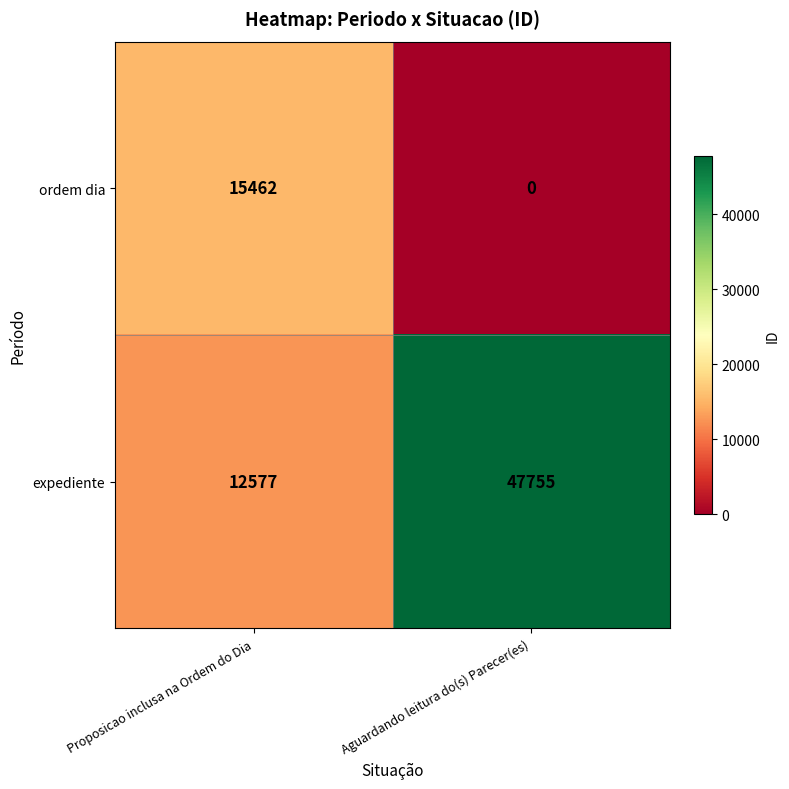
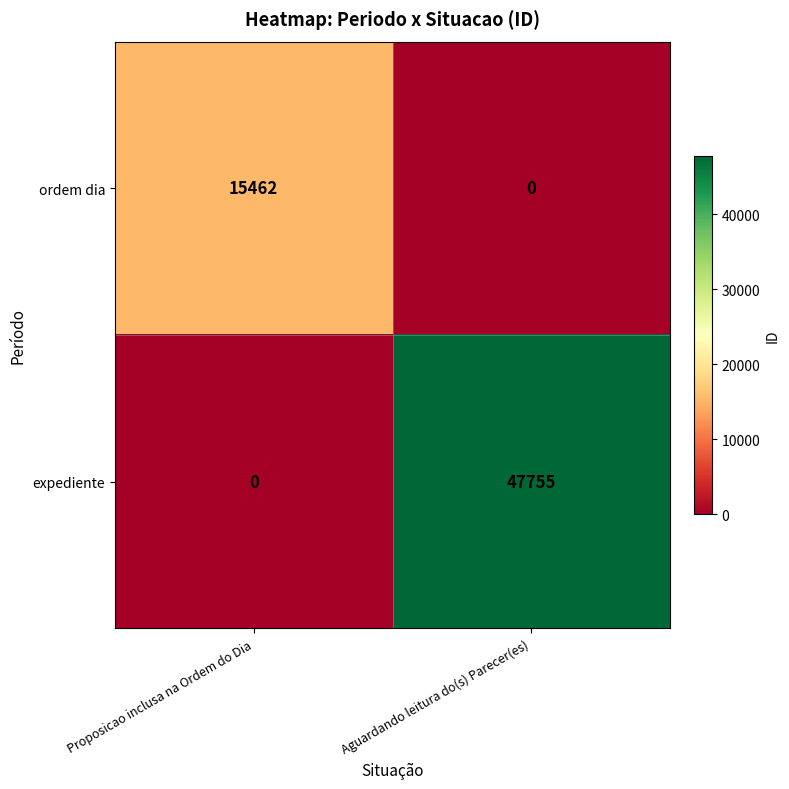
  {
    "ordem dia": {
      "Proposicao inclusa na Ordem do Dia": 15462,
      "Aguardando leitura do(s) Parecer(es)": 0
    },
    "expediente": {
-     "Proposicao inclusa na Ordem do Dia": 12577,
+     "Proposicao inclusa na Ordem do Dia": 0,
      "Aguardando leitura do(s) Parecer(es)": 47755
    }
  }
